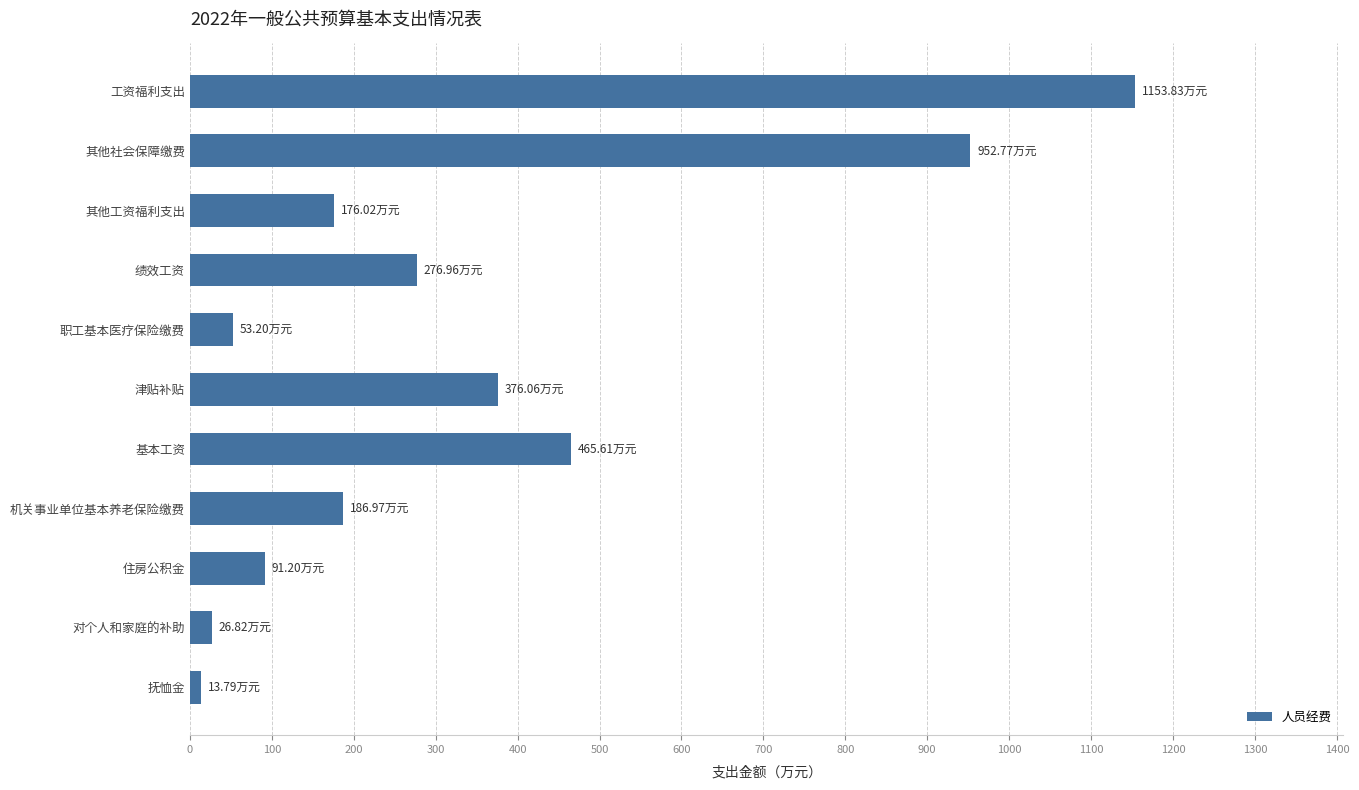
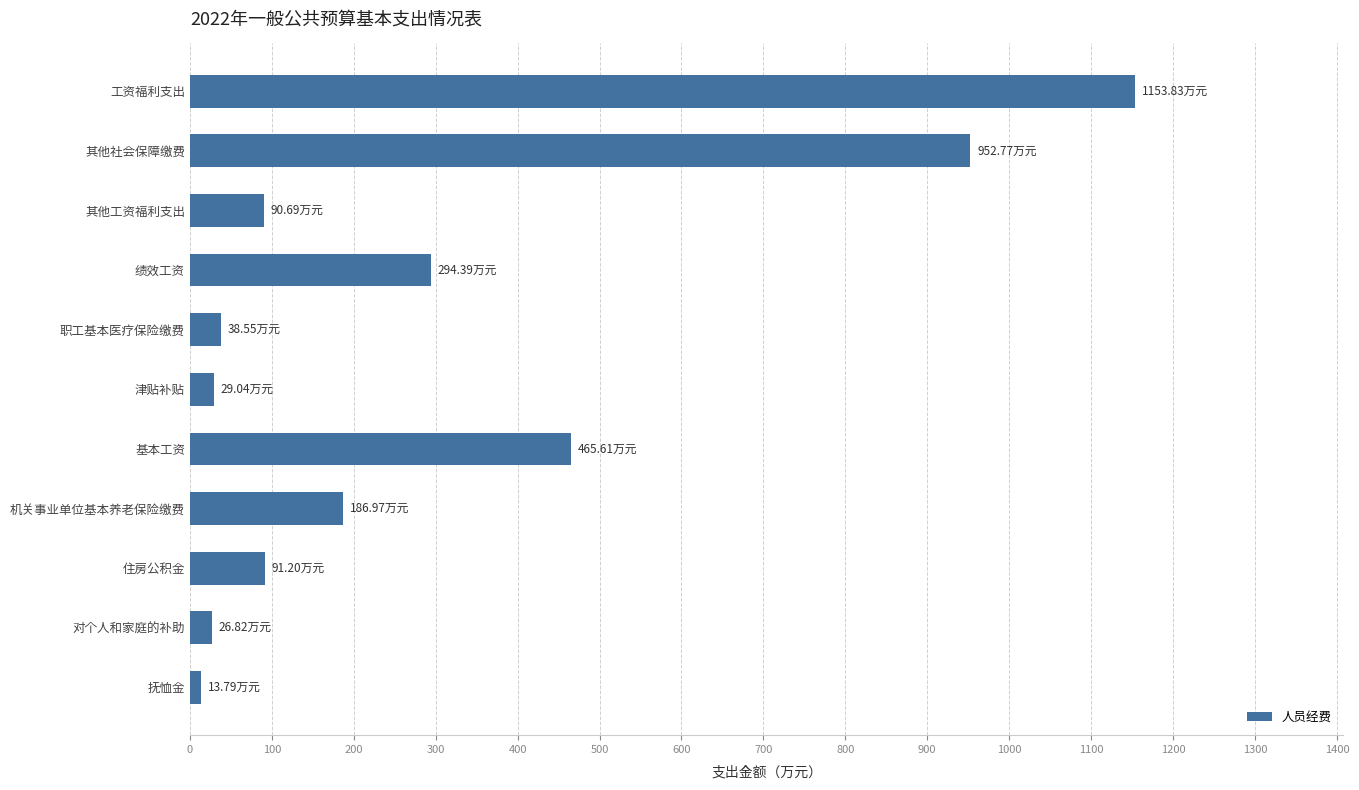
  {
    "工资福利支出": 1153.83,
    "其他社会保障缴费": 952.77,
-   "其他工资福利支出": 176.02,
-   "绩效工资": 276.96,
-   "职工基本医疗保险缴费": 53.20,
-   "津贴补贴": 376.06,
+   "其他工资福利支出": 90.69,
+   "绩效工资": 294.39,
+   "职工基本医疗保险缴费": 38.55,
+   "津贴补贴": 29.04,
    "基本工资": 465.61,
    "机关事业单位基本养老保险缴费": 186.97,
    "住房公积金": 91.20,
    "对个人和家庭的补助": 26.82,
    "抚恤金": 13.79
  }
